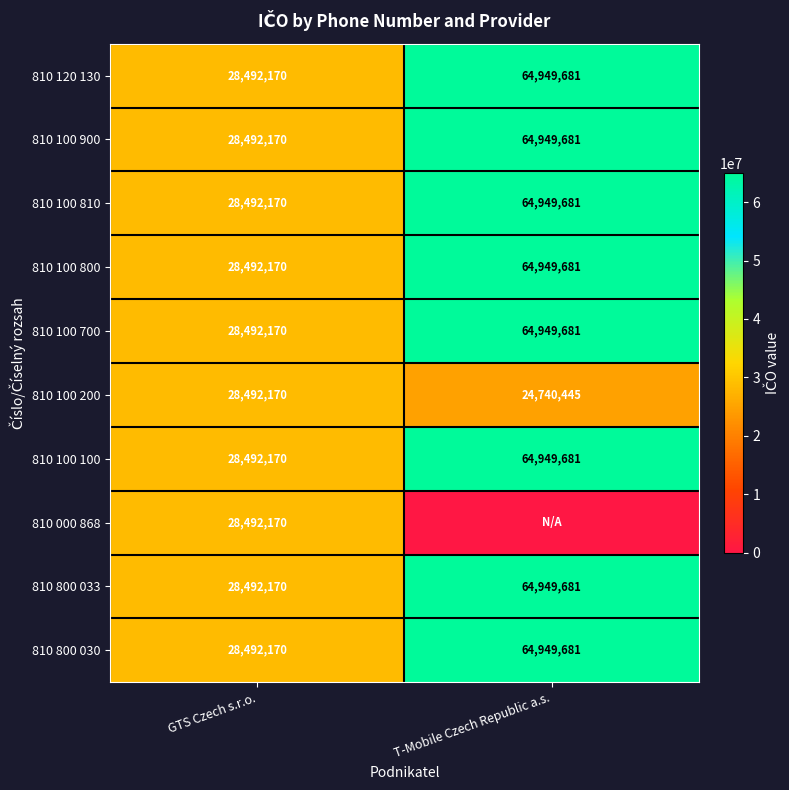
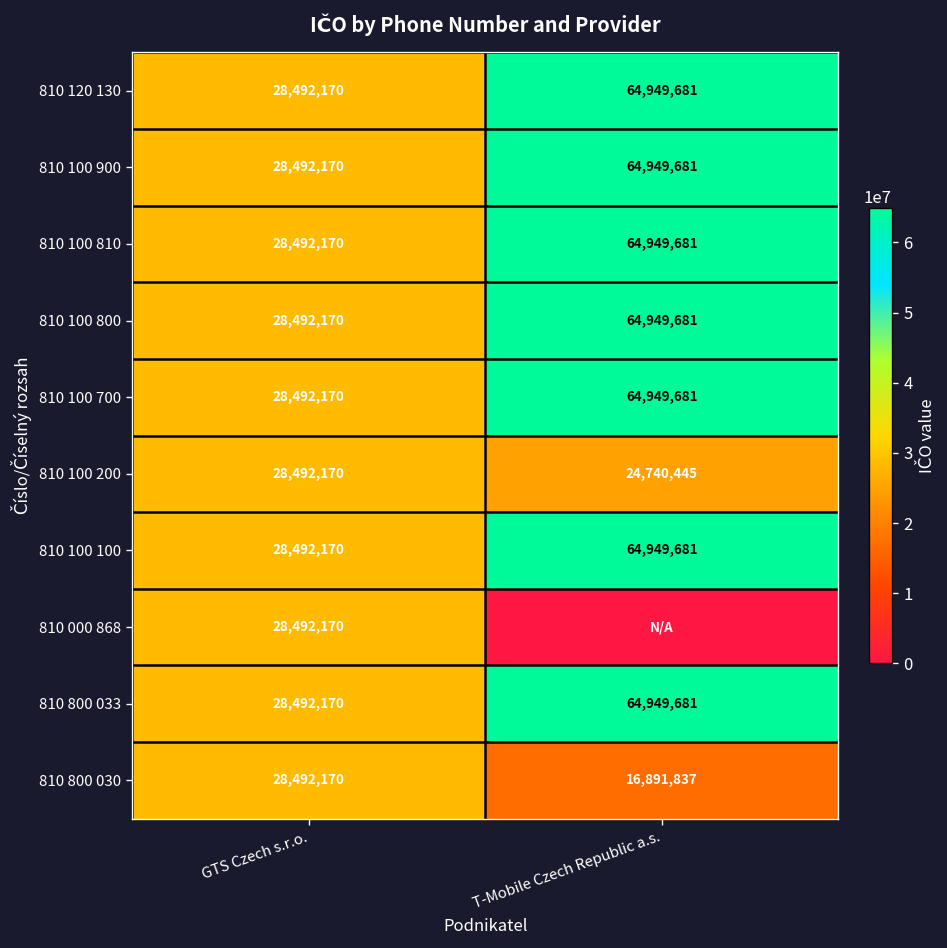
  {
    "810 120 130": {
      "GTS Czech s.r.o.": "28,492,170",
      "T-Mobile Czech Republic a.s.": "64,949,681"
    },
    "810 100 900": {
      "GTS Czech s.r.o.": "28,492,170",
      "T-Mobile Czech Republic a.s.": "64,949,681"
    },
    "810 100 810": {
      "GTS Czech s.r.o.": "28,492,170",
      "T-Mobile Czech Republic a.s.": "64,949,681"
    },
    "810 100 800": {
      "GTS Czech s.r.o.": "28,492,170",
      "T-Mobile Czech Republic a.s.": "64,949,681"
    },
    "810 100 700": {
      "GTS Czech s.r.o.": "28,492,170",
      "T-Mobile Czech Republic a.s.": "64,949,681"
    },
    "810 100 200": {
      "GTS Czech s.r.o.": "28,492,170",
      "T-Mobile Czech Republic a.s.": "24,740,445"
    },
    "810 100 100": {
      "GTS Czech s.r.o.": "28,492,170",
      "T-Mobile Czech Republic a.s.": "64,949,681"
    },
    "810 000 868": {
      "GTS Czech s.r.o.": "28,492,170"
    },
    "810 800 033": {
      "GTS Czech s.r.o.": "28,492,170",
      "T-Mobile Czech Republic a.s.": "64,949,681"
    },
    "810 800 030": {
      "GTS Czech s.r.o.": "28,492,170",
-     "T-Mobile Czech Republic a.s.": "64,949,681"
+     "T-Mobile Czech Republic a.s.": "16,891,837"
    }
  }
